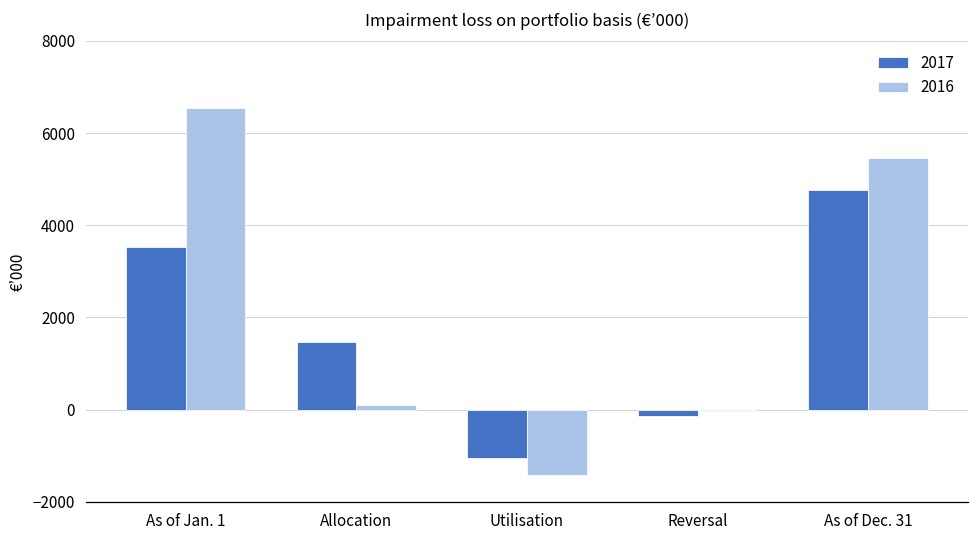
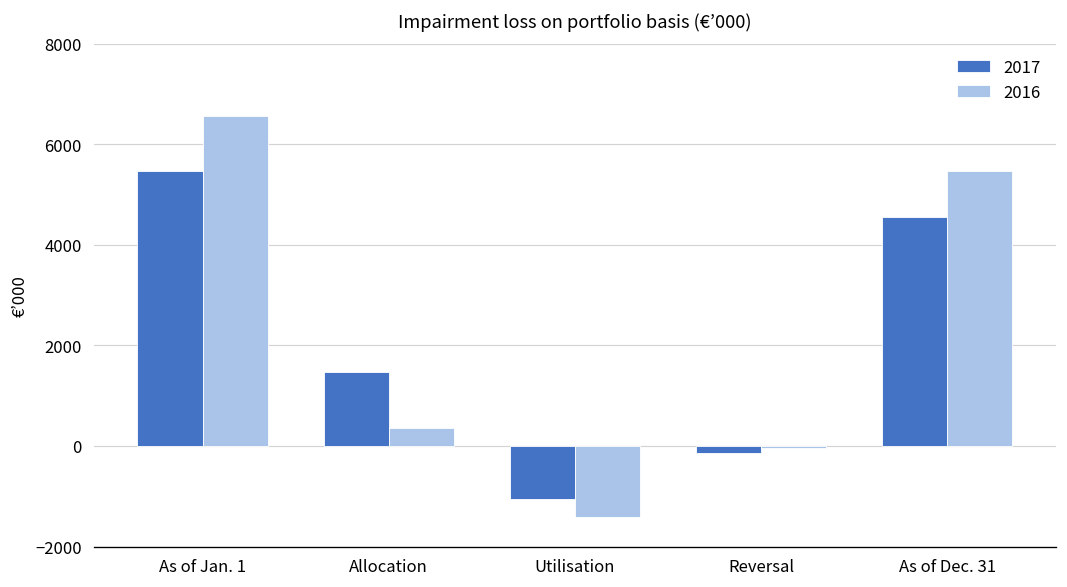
  {
    "2017": {
-     "As of Jan. 1": 3500,
+     "As of Jan. 1": 5500,
      "Allocation": 1500,
      "Utilisation": -1100,
      "Reversal": -100,
-     "As of Dec. 31": 4800
+     "As of Dec. 31": 4500
    },
    "2016": {
      "As of Jan. 1": 6600,
-     "Allocation": 100,
+     "Allocation": 400,
      "Utilisation": -1400,
      "As of Dec. 31": 5500
    }
  }
